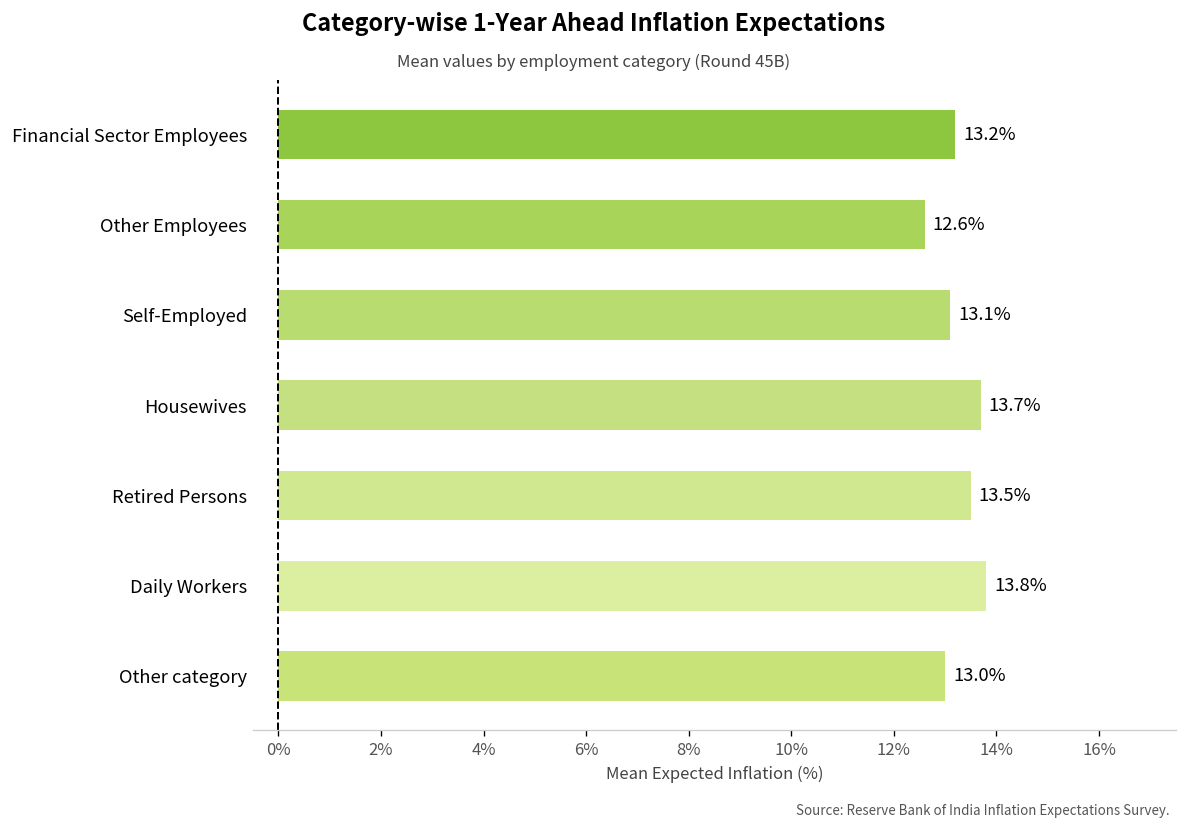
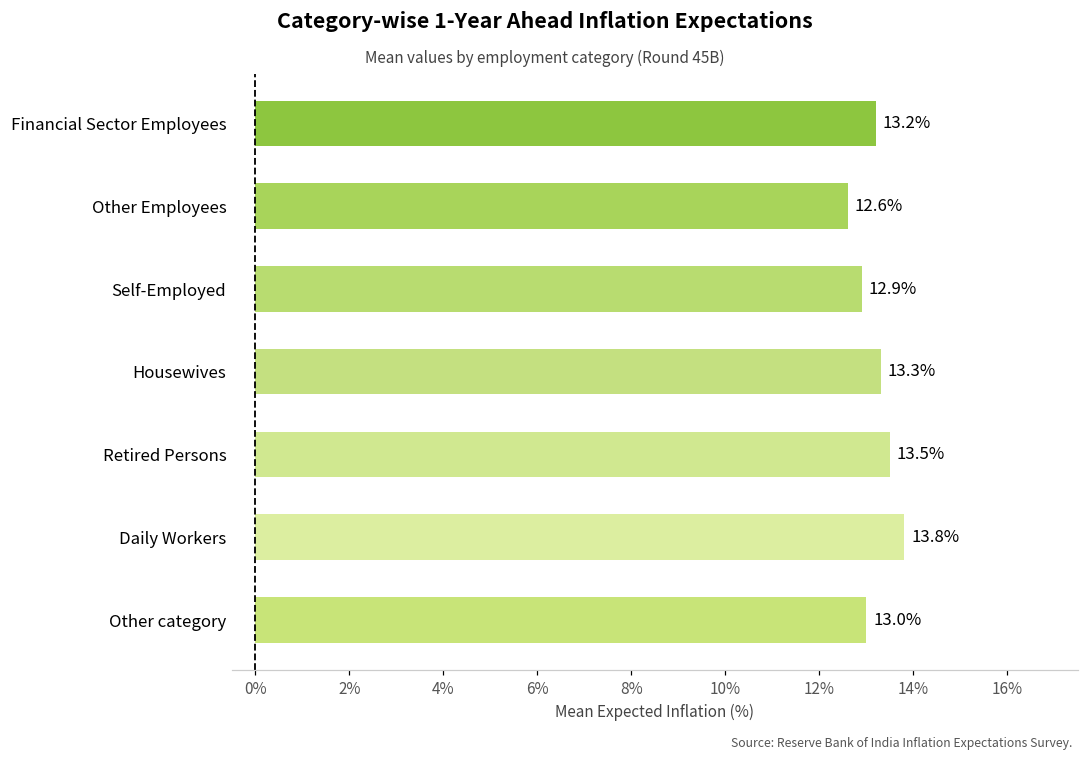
  {
    "Financial Sector Employees": "13.2%",
    "Other Employees": "12.6%",
-   "Self-Employed": "13.1%",
-   "Housewives": "13.7%",
+   "Self-Employed": "12.9%",
+   "Housewives": "13.3%",
    "Retired Persons": "13.5%",
    "Daily Workers": "13.8%",
    "Other category": "13.0%"
  }
